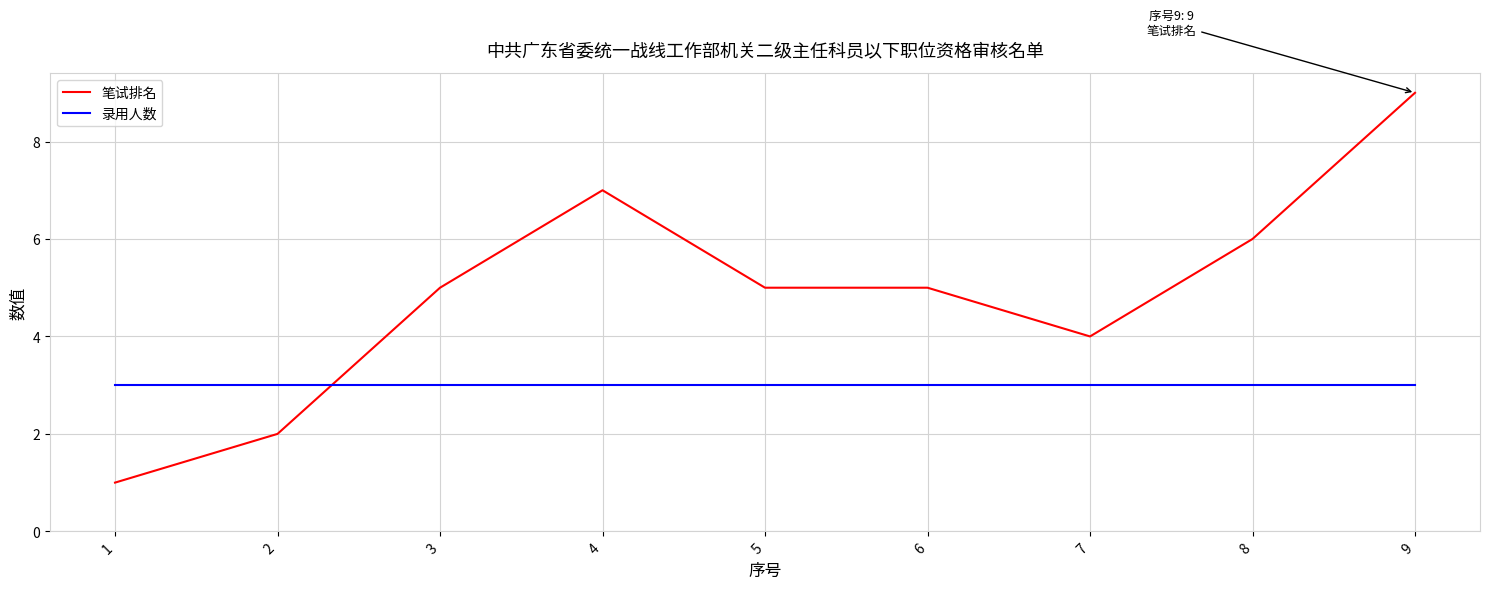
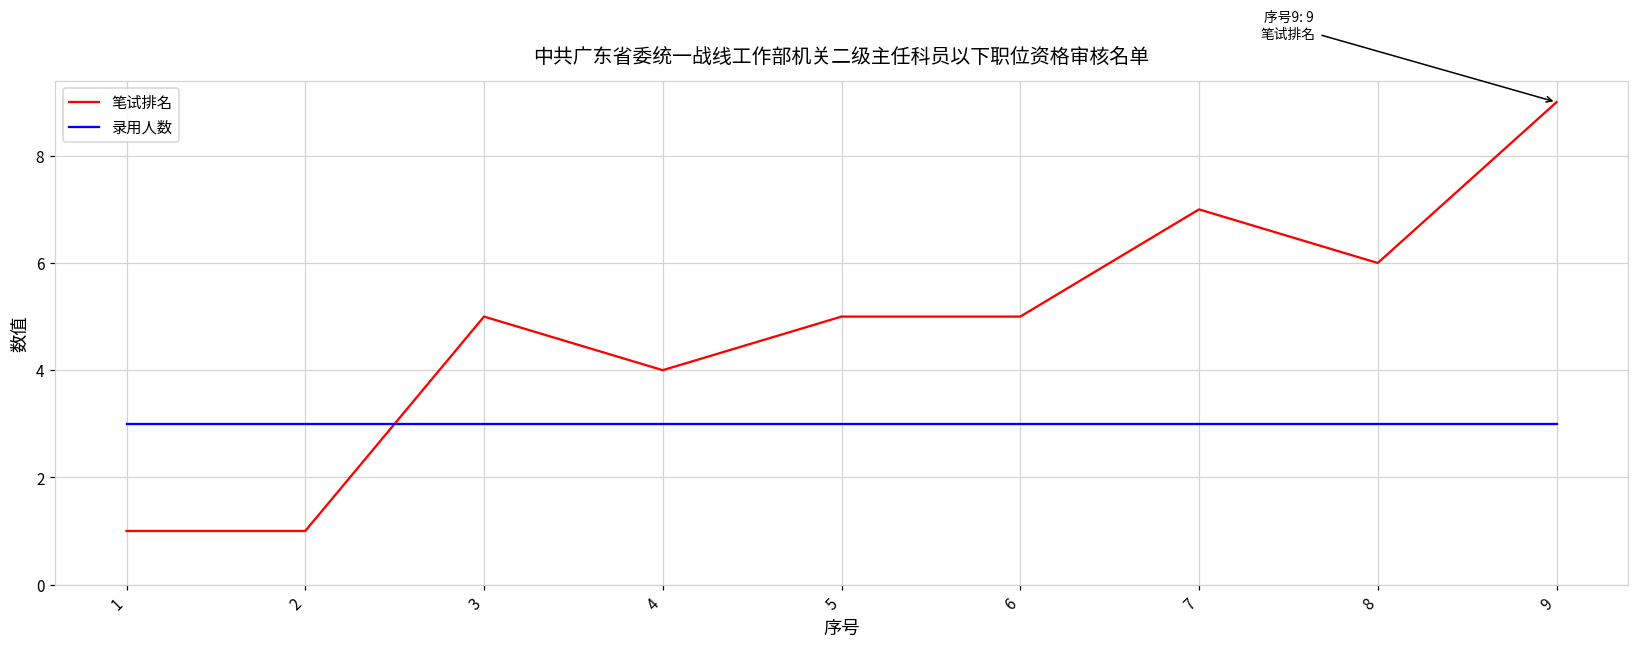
  {
    "笔试排名": {
      "1": 1,
-     "2": 2,
+     "2": 1,
      "3": 5,
-     "4": 7,
+     "4": 4,
      "5": 5,
      "6": 5,
-     "7": 4,
+     "7": 7,
      "8": 6
    },
    "录用人数": {
      "1": 3,
      "2": 3,
      "3": 3,
      "4": 3,
      "5": 3,
      "6": 3,
      "7": 3,
      "8": 3,
      "9": 3
    }
  }
